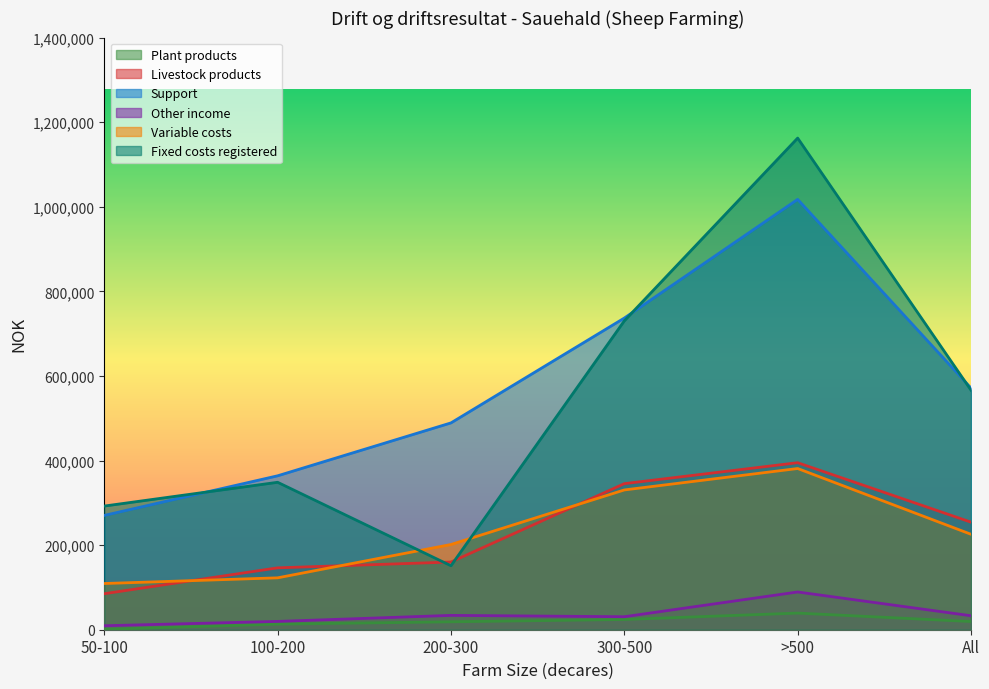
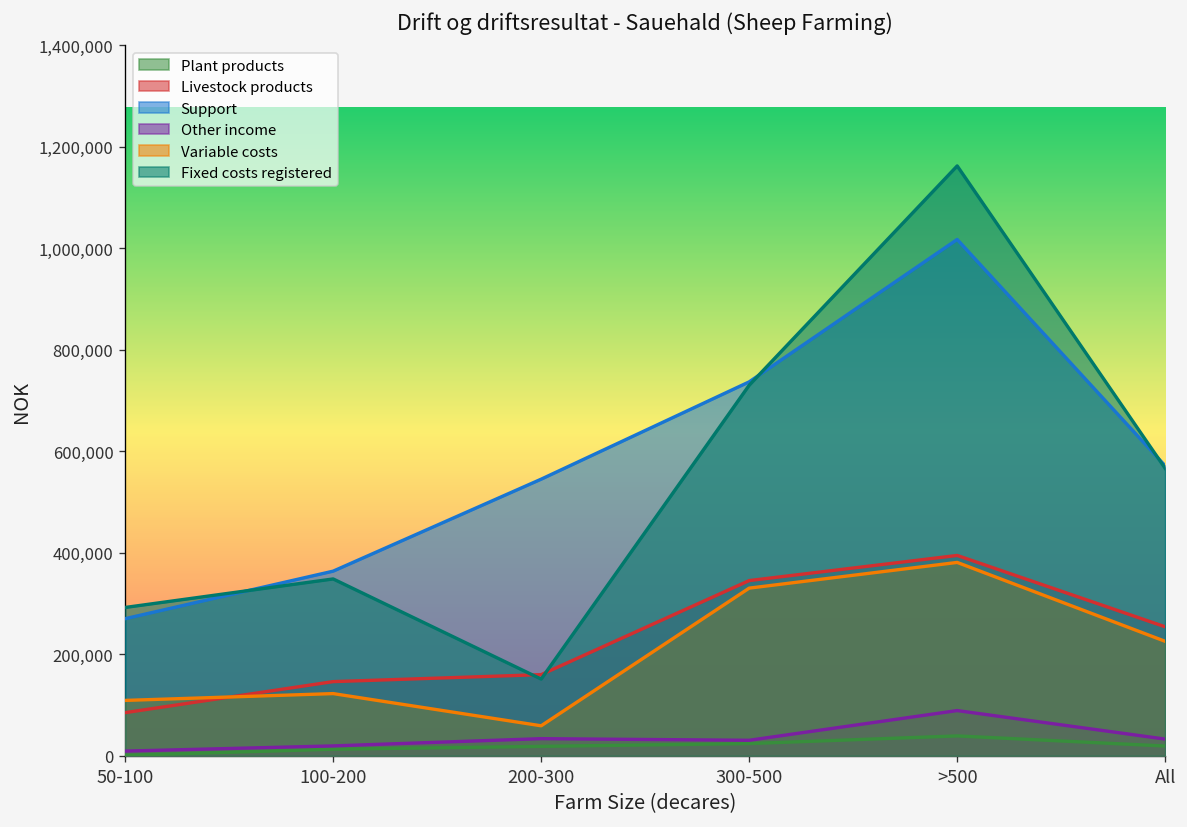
  {
    "Plant products": {
      "50-100": "0",
      "100-200": "10,000",
      "200-300": "20,000",
      "300-500": "20,000",
      ">500": "40,000",
      "All": "20,000"
    },
    "Livestock products": {
      "50-100": "90,000",
      "100-200": "150,000",
      "200-300": "160,000",
      "300-500": "350,000",
      ">500": "390,000",
      "All": "250,000"
    },
    "Support": {
      "50-100": "270,000",
      "100-200": "360,000",
-     "200-300": "490,000",
+     "200-300": "550,000",
      "300-500": "740,000",
      ">500": "1,020,000"
    },
    "Other income": {
      "50-100": "10,000",
      "100-200": "20,000",
      "200-300": "30,000",
      "300-500": "30,000",
      ">500": "90,000",
      "All": "30,000"
    },
    "Variable costs": {
      "50-100": "110,000",
      "100-200": "120,000",
-     "200-300": "200,000",
+     "200-300": "60,000",
      "300-500": "330,000",
      ">500": "380,000",
      "All": "230,000"
    },
    "Fixed costs registered": {
      "50-100": "290,000",
      "100-200": "350,000",
      "200-300": "150,000",
      "300-500": "730,000",
      ">500": "1,160,000"
    }
  }
